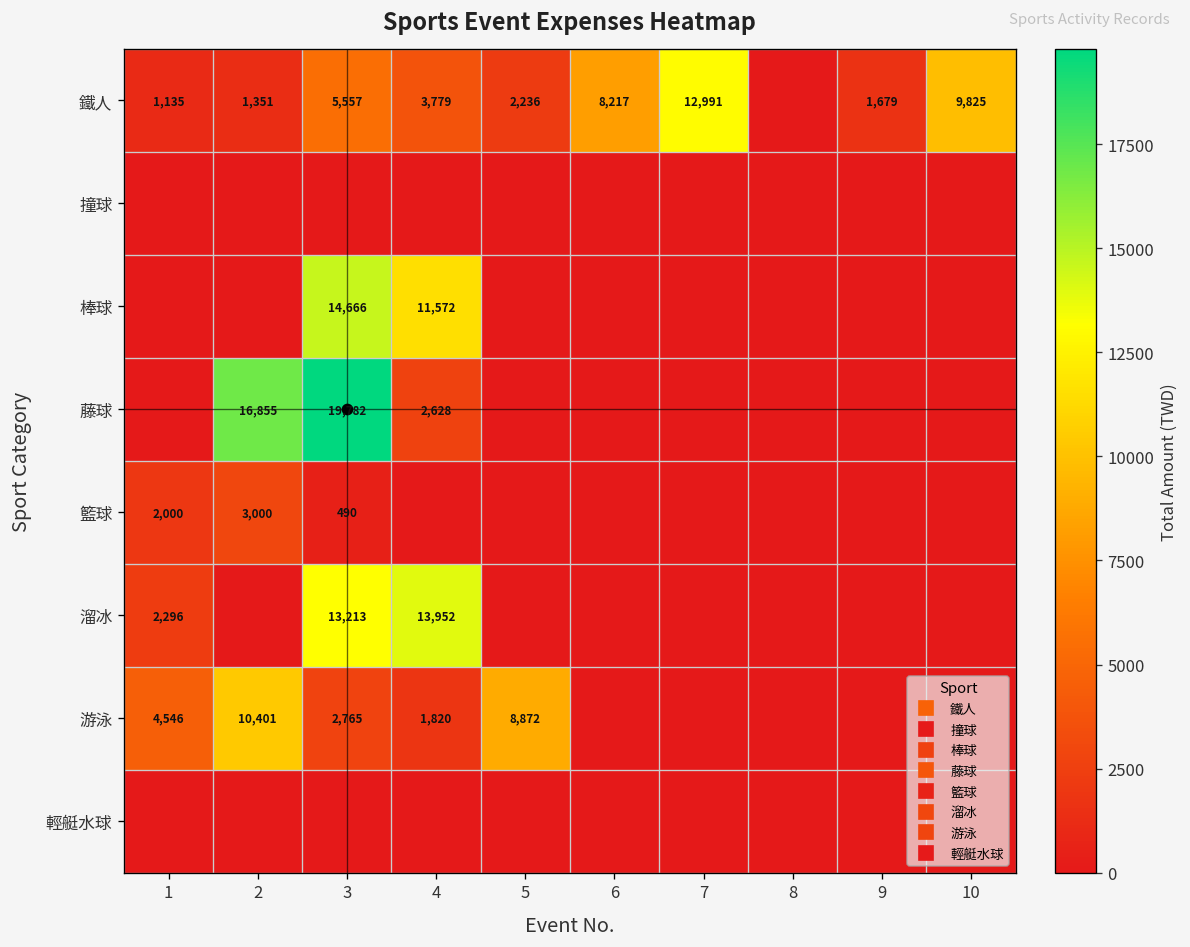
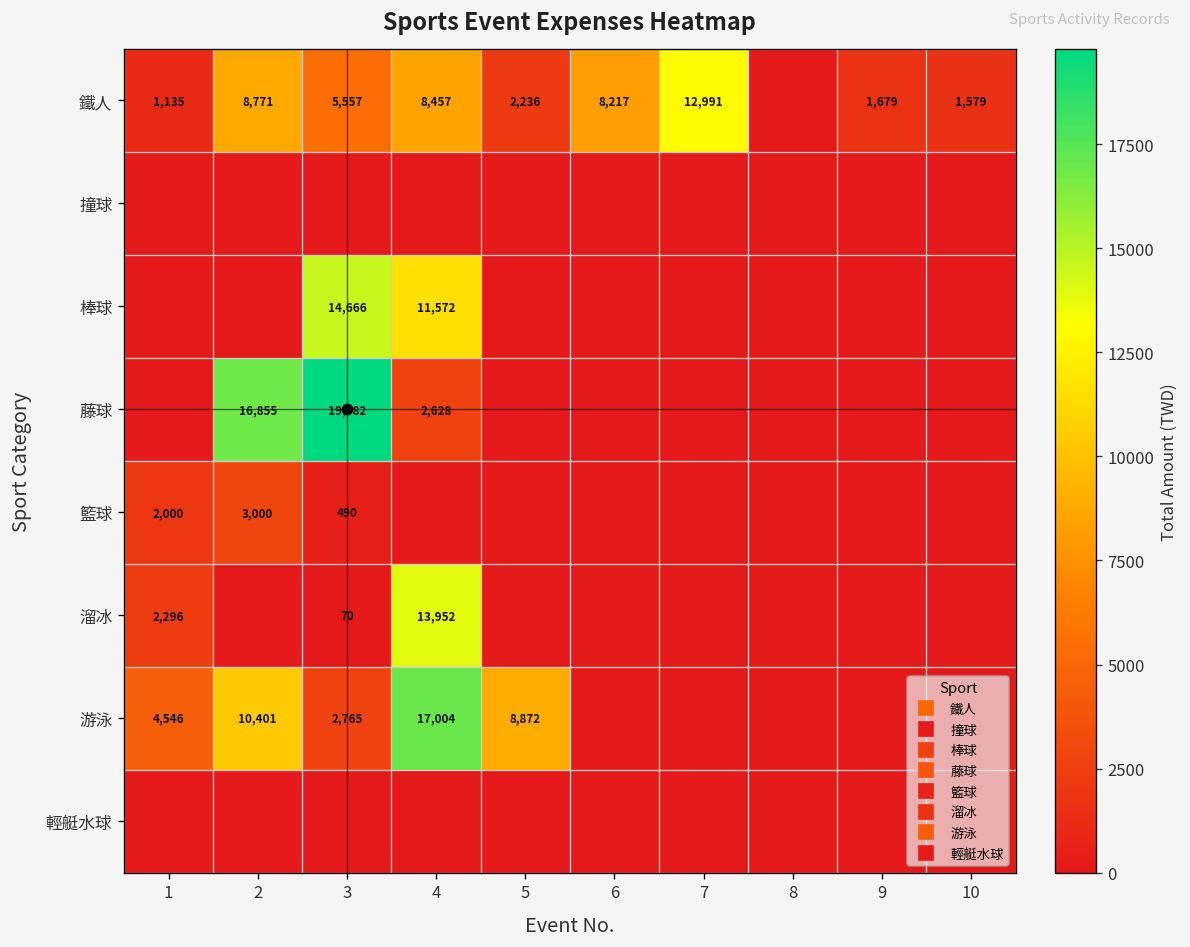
  {
    "鐵人": {
      "1": "1,135",
-     "2": "1,351",
+     "2": "8,771",
      "3": "5,557",
-     "4": "3,779",
+     "4": "8,457",
      "5": "2,236",
      "6": "8,217",
      "7": "12,991",
      "9": "1,679",
-     "10": "9,825"
+     "10": "1,579"
    },
    "棒球": {
      "3": "14,666",
      "4": "11,572"
    },
    "藤球": {
      "2": "16,855",
      "4": "2,628"
    },
    "籃球": {
      "1": "2,000",
      "2": "3,000",
      "3": "490"
    },
    "溜冰": {
      "1": "2,296",
-     "3": "13,213",
+     "3": "70",
      "4": "13,952"
    },
    "游泳": {
      "1": "4,546",
      "2": "10,401",
      "3": "2,765",
-     "4": "1,820",
+     "4": "17,004",
      "5": "8,872"
    }
  }
